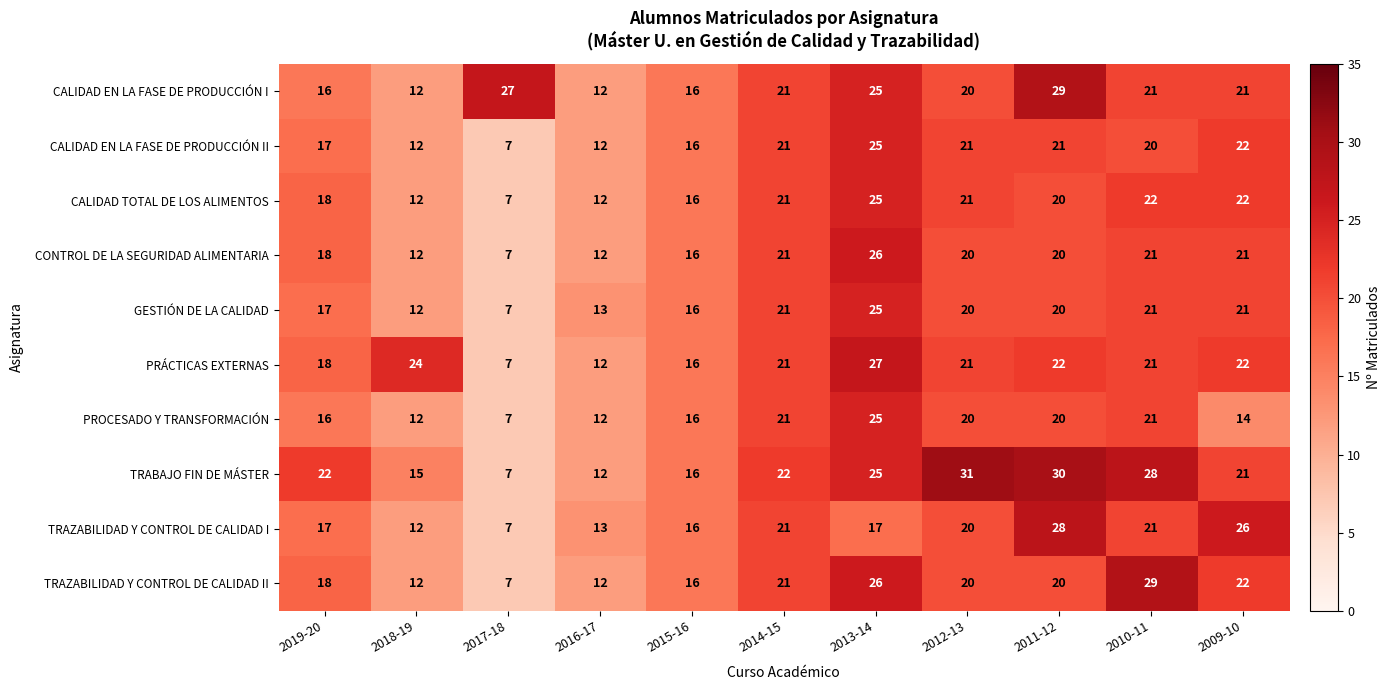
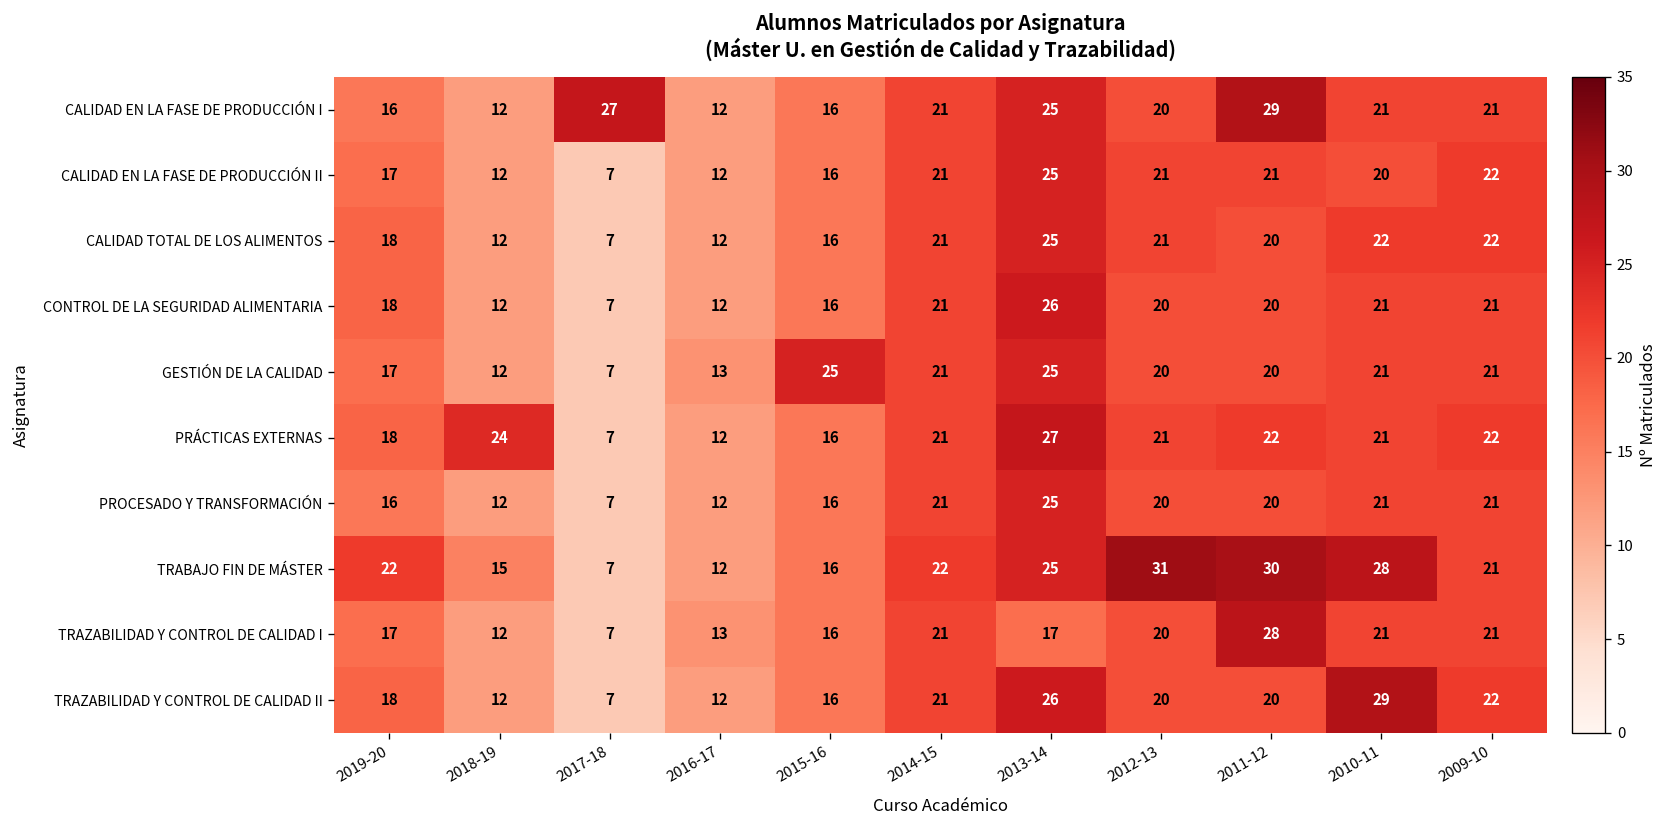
  {
    "CALIDAD EN LA FASE DE PRODUCCIÓN I": {
      "2019-20": 16,
      "2018-19": 12,
      "2017-18": 27,
      "2016-17": 12,
      "2015-16": 16,
      "2014-15": 21,
      "2013-14": 25,
      "2012-13": 20,
      "2011-12": 29,
      "2010-11": 21,
      "2009-10": 21
    },
    "CALIDAD EN LA FASE DE PRODUCCIÓN II": {
      "2019-20": 17,
      "2018-19": 12,
      "2017-18": 7,
      "2016-17": 12,
      "2015-16": 16,
      "2014-15": 21,
      "2013-14": 25,
      "2012-13": 21,
      "2011-12": 21,
      "2010-11": 20,
      "2009-10": 22
    },
    "CALIDAD TOTAL DE LOS ALIMENTOS": {
      "2019-20": 18,
      "2018-19": 12,
      "2017-18": 7,
      "2016-17": 12,
      "2015-16": 16,
      "2014-15": 21,
      "2013-14": 25,
      "2012-13": 21,
      "2011-12": 20,
      "2010-11": 22,
      "2009-10": 22
    },
    "CONTROL DE LA SEGURIDAD ALIMENTARIA": {
      "2019-20": 18,
      "2018-19": 12,
      "2017-18": 7,
      "2016-17": 12,
      "2015-16": 16,
      "2014-15": 21,
      "2013-14": 26,
      "2012-13": 20,
      "2011-12": 20,
      "2010-11": 21,
      "2009-10": 21
    },
    "GESTIÓN DE LA CALIDAD": {
      "2019-20": 17,
      "2018-19": 12,
      "2017-18": 7,
      "2016-17": 13,
-     "2015-16": 16,
+     "2015-16": 25,
      "2014-15": 21,
      "2013-14": 25,
      "2012-13": 20,
      "2011-12": 20,
      "2010-11": 21,
      "2009-10": 21
    },
    "PRÁCTICAS EXTERNAS": {
      "2019-20": 18,
      "2018-19": 24,
      "2017-18": 7,
      "2016-17": 12,
      "2015-16": 16,
      "2014-15": 21,
      "2013-14": 27,
      "2012-13": 21,
      "2011-12": 22,
      "2010-11": 21,
      "2009-10": 22
    },
    "PROCESADO Y TRANSFORMACIÓN": {
      "2019-20": 16,
      "2018-19": 12,
      "2017-18": 7,
      "2016-17": 12,
      "2015-16": 16,
      "2014-15": 21,
      "2013-14": 25,
      "2012-13": 20,
      "2011-12": 20,
      "2010-11": 21,
-     "2009-10": 14
+     "2009-10": 21
    },
    "TRABAJO FIN DE MÁSTER": {
      "2019-20": 22,
      "2018-19": 15,
      "2017-18": 7,
      "2016-17": 12,
      "2015-16": 16,
      "2014-15": 22,
      "2013-14": 25,
      "2012-13": 31,
      "2011-12": 30,
      "2010-11": 28,
      "2009-10": 21
    },
    "TRAZABILIDAD Y CONTROL DE CALIDAD I": {
      "2019-20": 17,
      "2018-19": 12,
      "2017-18": 7,
      "2016-17": 13,
      "2015-16": 16,
      "2014-15": 21,
      "2013-14": 17,
      "2012-13": 20,
      "2011-12": 28,
      "2010-11": 21,
-     "2009-10": 26
+     "2009-10": 21
    },
    "TRAZABILIDAD Y CONTROL DE CALIDAD II": {
      "2019-20": 18,
      "2018-19": 12,
      "2017-18": 7,
      "2016-17": 12,
      "2015-16": 16,
      "2014-15": 21,
      "2013-14": 26,
      "2012-13": 20,
      "2011-12": 20,
      "2010-11": 29,
      "2009-10": 22
    }
  }
